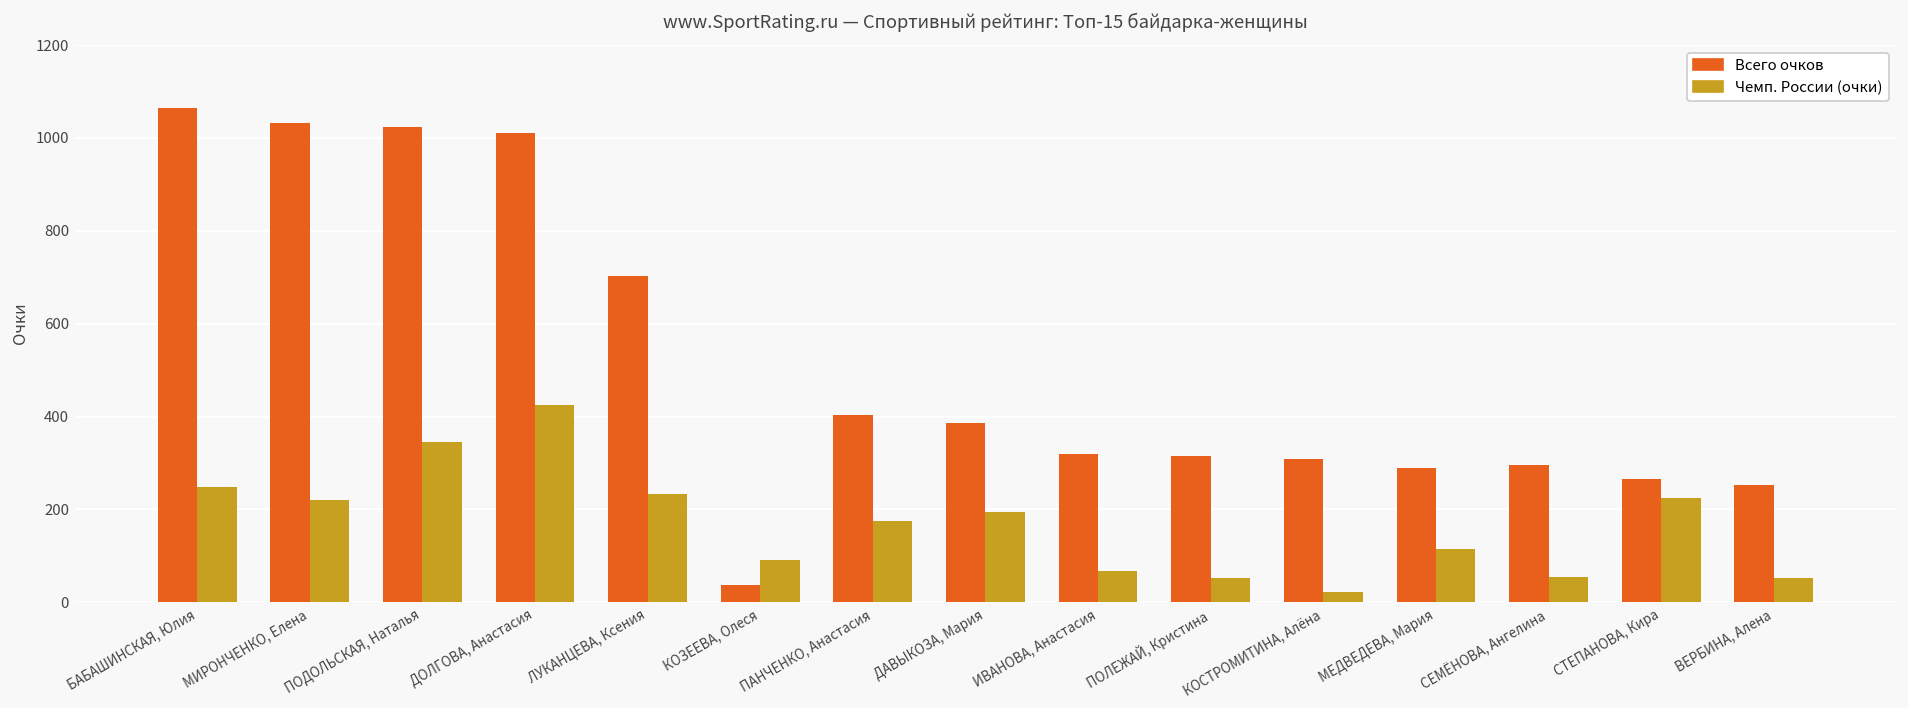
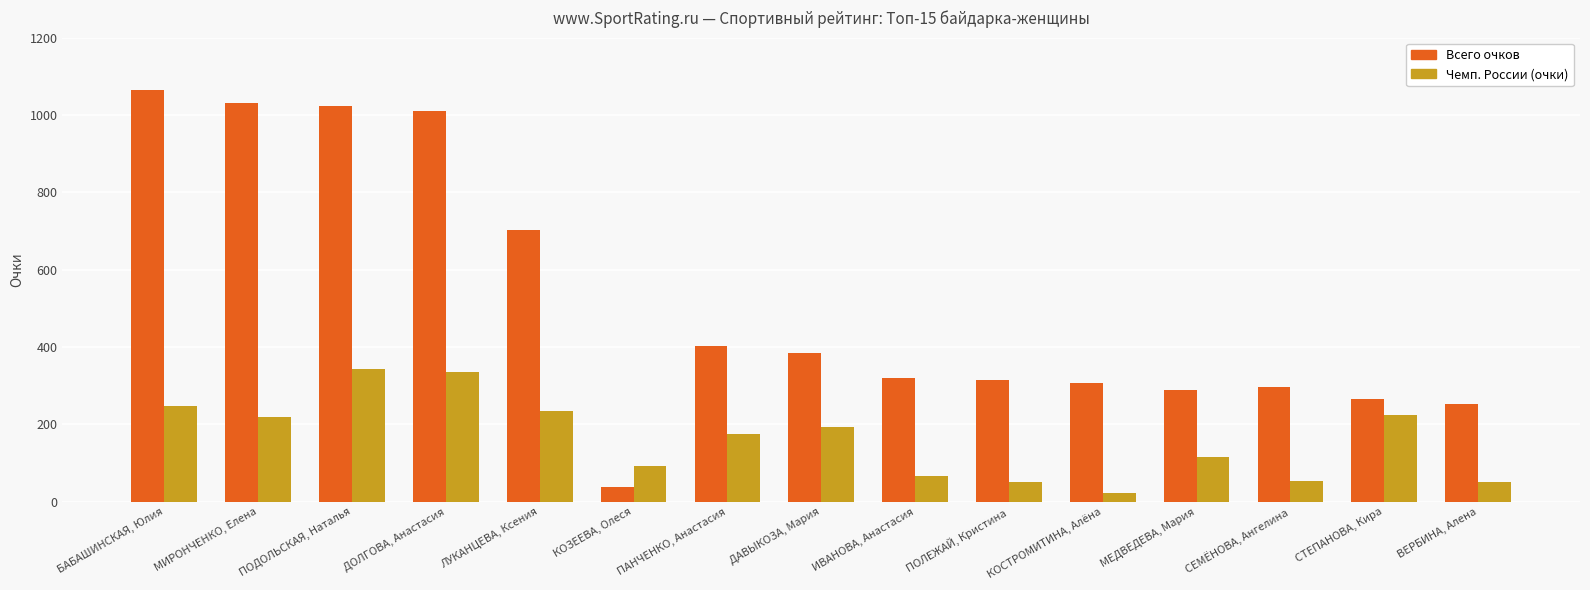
  {
    "Всего очков": {
      "БАБАШИНСКАЯ, Юлия": 1060,
      "МИРОНЧЕНКО, Елена": 1030,
      "ПОДОЛЬСКАЯ, Наталья": 1020,
      "ДОЛГОВА, Анастасия": 1010,
      "ЛУКАНЦЕВА, Ксения": 700,
      "КОЗЕЕВА, Олеся": 40,
      "ПАНЧЕНКО, Анастасия": 400,
      "ДАВЫКОЗА, Мария": 390,
      "ИВАНОВА, Анастасия": 320,
      "ПОЛЕЖАЙ, Кристина": 310,
      "КОСТРОМИТИНА, Алёна": 310,
      "МЕДВЕДЕВА, Мария": 290,
      "СЕМЁНОВА, Ангелина": 300,
      "СТЕПАНОВА, Кира": 270,
      "ВЕРБИНА, Алена": 250
    },
    "Чемп. России (очки)": {
      "БАБАШИНСКАЯ, Юлия": 250,
      "МИРОНЧЕНКО, Елена": 220,
      "ПОДОЛЬСКАЯ, Наталья": 340,
-     "ДОЛГОВА, Анастасия": 420,
+     "ДОЛГОВА, Анастасия": 340,
      "ЛУКАНЦЕВА, Ксения": 230,
      "КОЗЕЕВА, Олеся": 90,
      "ПАНЧЕНКО, Анастасия": 180,
      "ДАВЫКОЗА, Мария": 190,
      "ИВАНОВА, Анастасия": 70,
      "ПОЛЕЖАЙ, Кристина": 50,
      "КОСТРОМИТИНА, Алёна": 20,
      "МЕДВЕДЕВА, Мария": 120,
      "СЕМЁНОВА, Ангелина": 50,
      "СТЕПАНОВА, Кира": 220,
      "ВЕРБИНА, Алена": 50
    }
  }
